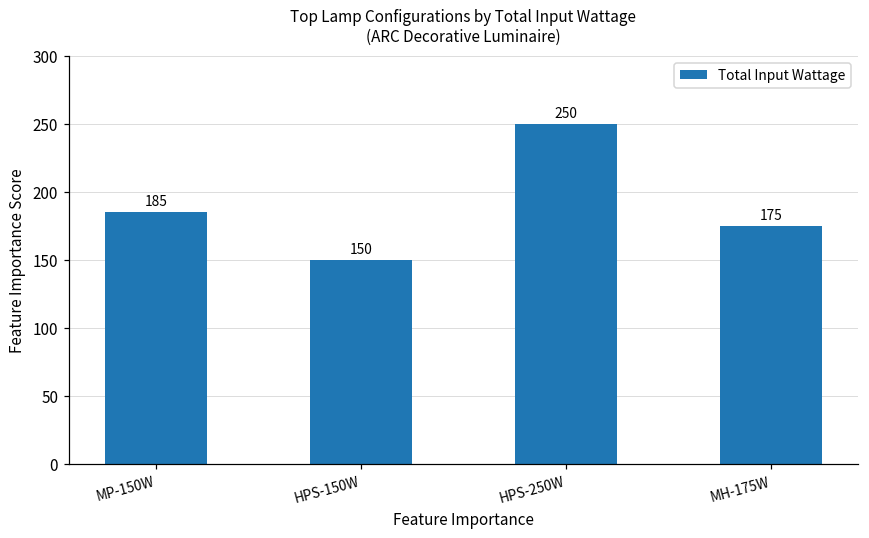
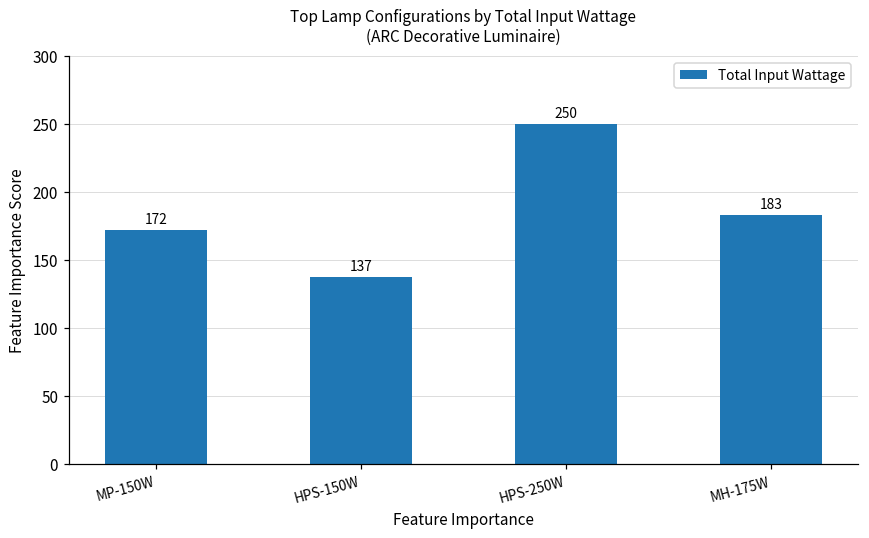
  {
-   "MP-150W": 185,
-   "HPS-150W": 150,
+   "MP-150W": 172,
+   "HPS-150W": 137,
    "HPS-250W": 250,
-   "MH-175W": 175
+   "MH-175W": 183
  }
